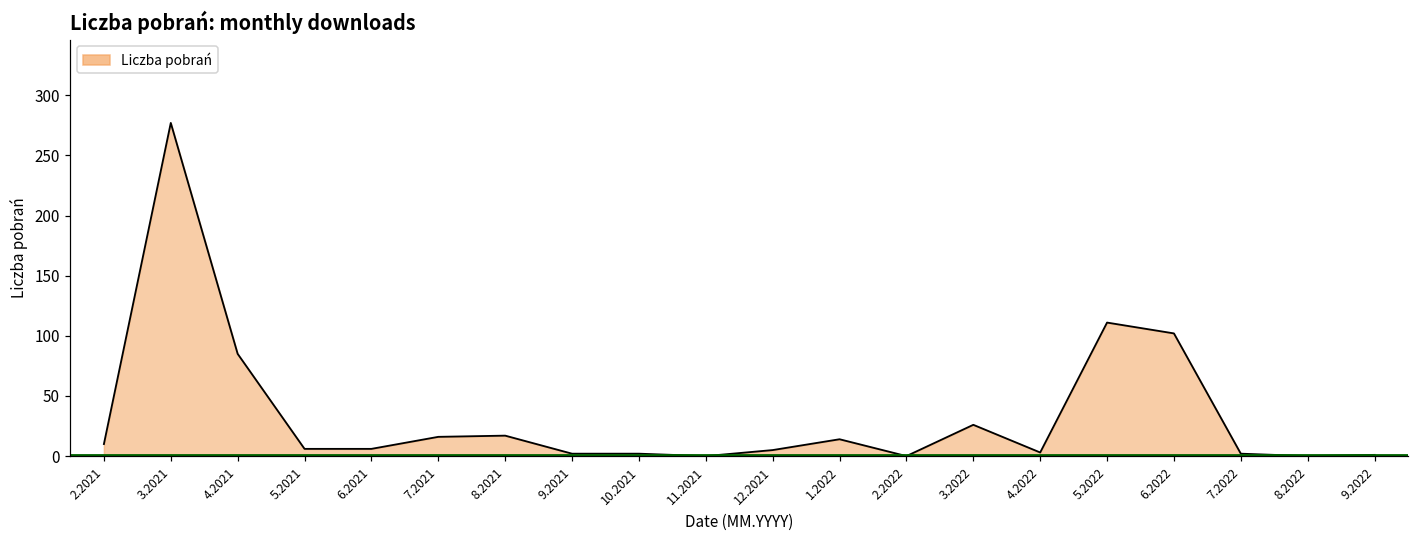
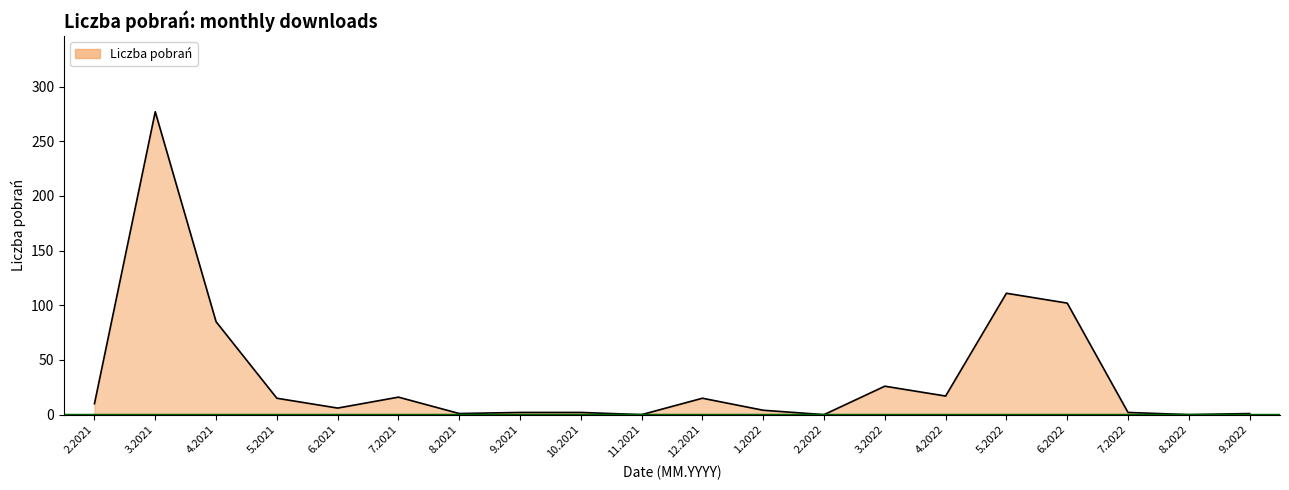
  {
    "2.2021": 10,
    "3.2021": 277,
    "4.2021": 85,
-   "5.2021": 6,
+   "5.2021": 15,
    "6.2021": 6,
    "7.2021": 16,
-   "8.2021": 17,
+   "8.2021": 1,
    "9.2021": 2,
    "10.2021": 2,
    "11.2021": 0,
-   "12.2021": 5,
-   "1.2022": 14,
+   "12.2021": 15,
+   "1.2022": 4,
    "2.2022": 0,
    "3.2022": 26,
-   "4.2022": 3,
+   "4.2022": 17,
    "5.2022": 111,
    "6.2022": 102,
    "7.2022": 2,
    "8.2022": 0,
    "9.2022": 1
  }
